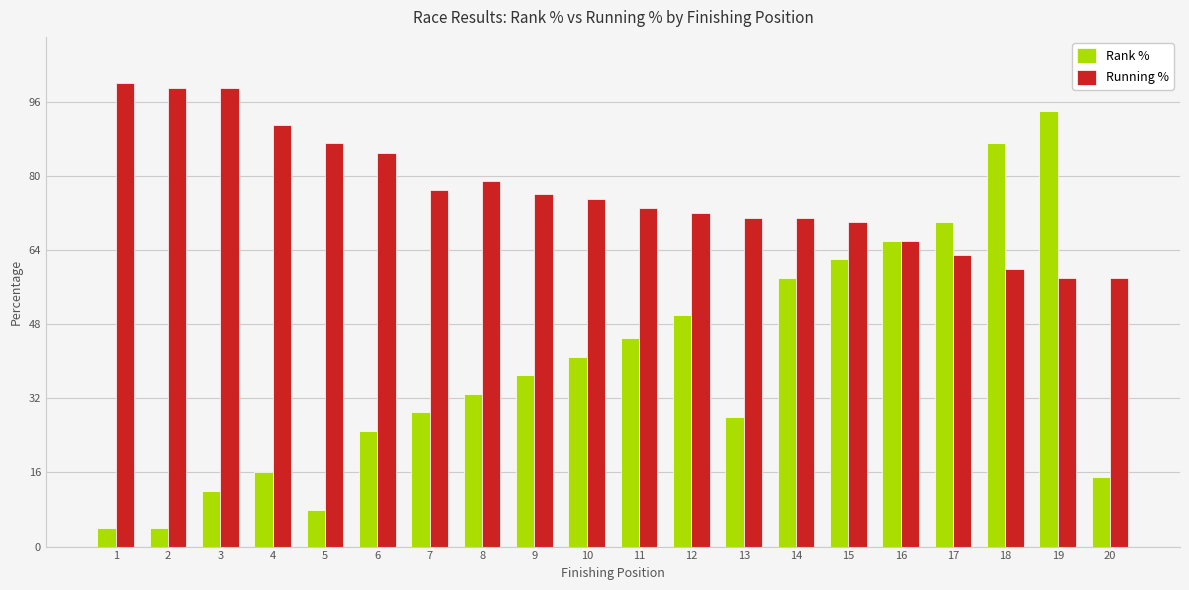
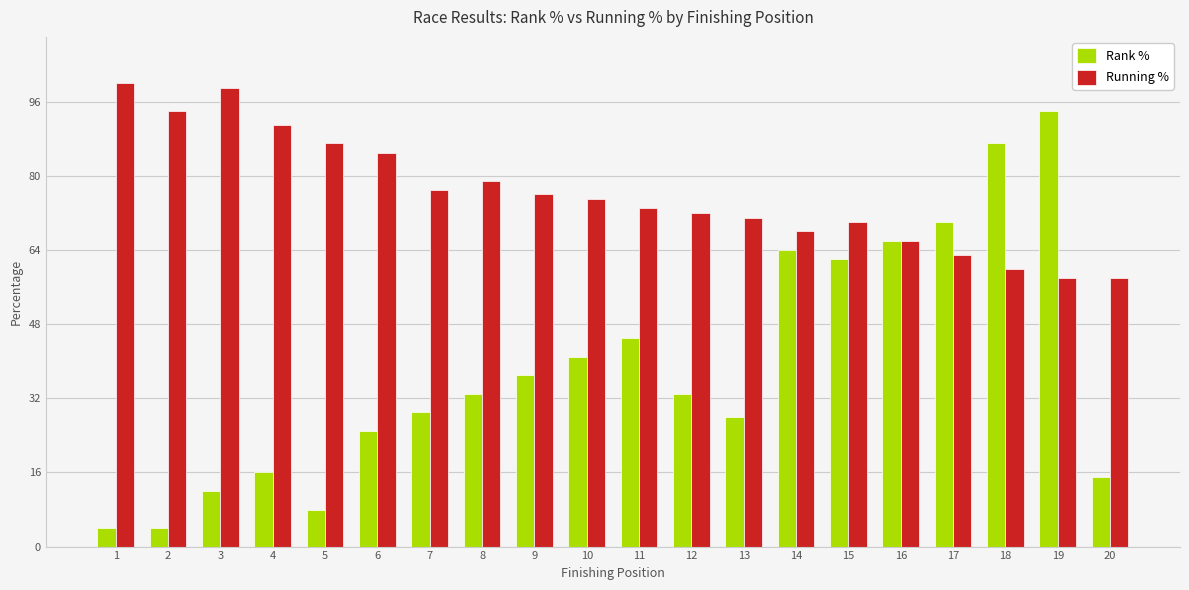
  {
    "Rank %": {
      "1": 4,
      "2": 4,
      "3": 12,
      "4": 16,
      "5": 8,
      "6": 25,
      "7": 29,
      "8": 33,
      "9": 37,
      "10": 41,
      "11": 45,
-     "12": 50,
+     "12": 33,
      "13": 28,
-     "14": 58,
+     "14": 64,
      "15": 62,
      "16": 66,
      "17": 70,
      "18": 87,
      "19": 94,
      "20": 15
    },
    "Running %": {
      "1": 100,
-     "2": 99,
+     "2": 94,
      "3": 99,
      "4": 91,
      "5": 87,
      "6": 85,
      "7": 77,
      "8": 79,
      "9": 76,
      "10": 75,
      "11": 73,
      "12": 72,
      "13": 71,
-     "14": 71,
+     "14": 68,
      "15": 70,
      "16": 66,
      "17": 63,
      "18": 60,
      "19": 58,
      "20": 58
    }
  }
